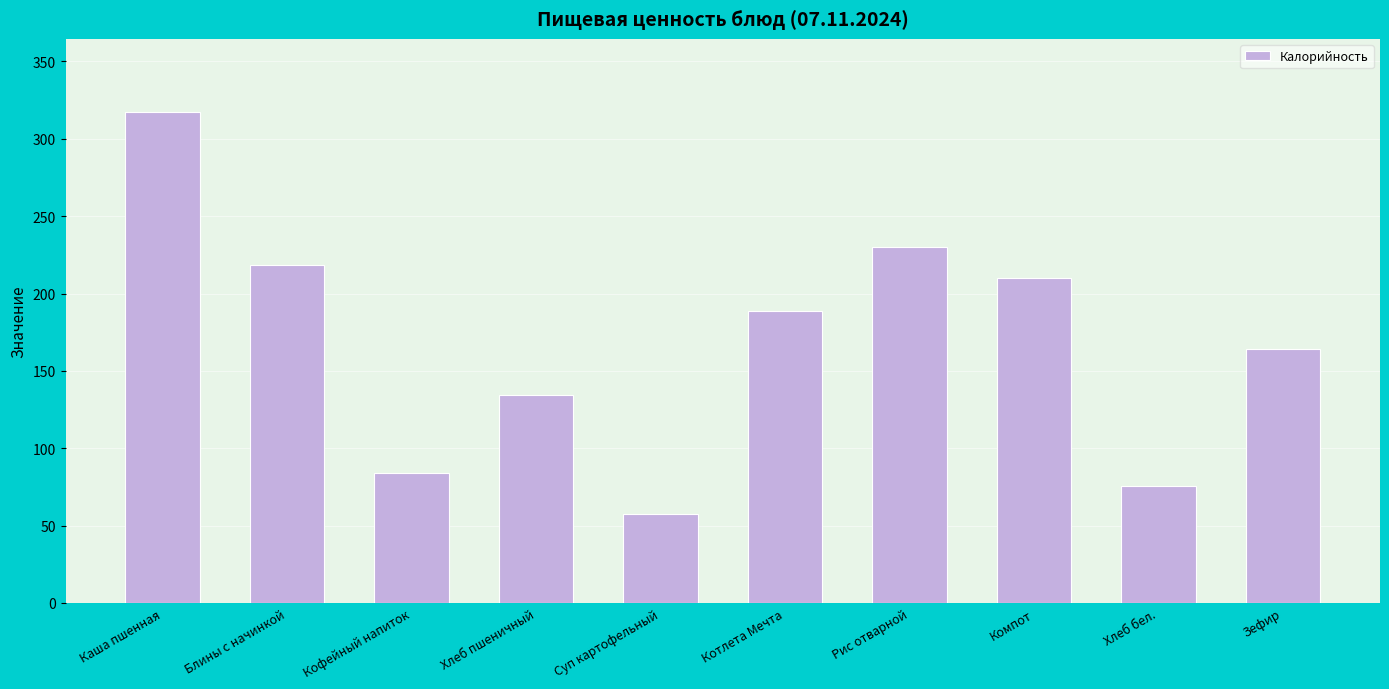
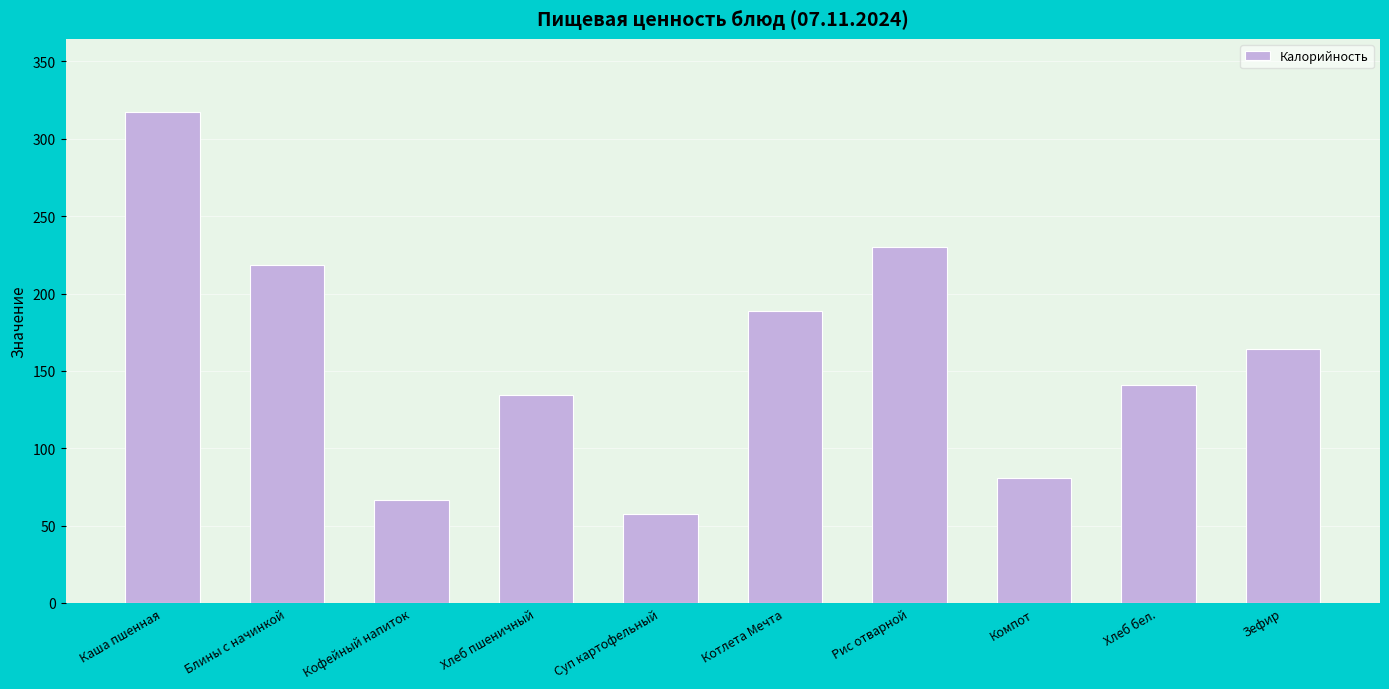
  {
    "Каша пшенная": 317,
    "Блины с начинкой": 218,
-   "Кофейный напиток": 84,
+   "Кофейный напиток": 67,
    "Хлеб пшеничный": 134,
    "Суп картофельный": 57,
    "Котлета Мечта": 189,
    "Рис отварной": 230,
-   "Компот": 210,
-   "Хлеб бел.": 75,
+   "Компот": 80,
+   "Хлеб бел.": 141,
    "Зефир": 164
  }
